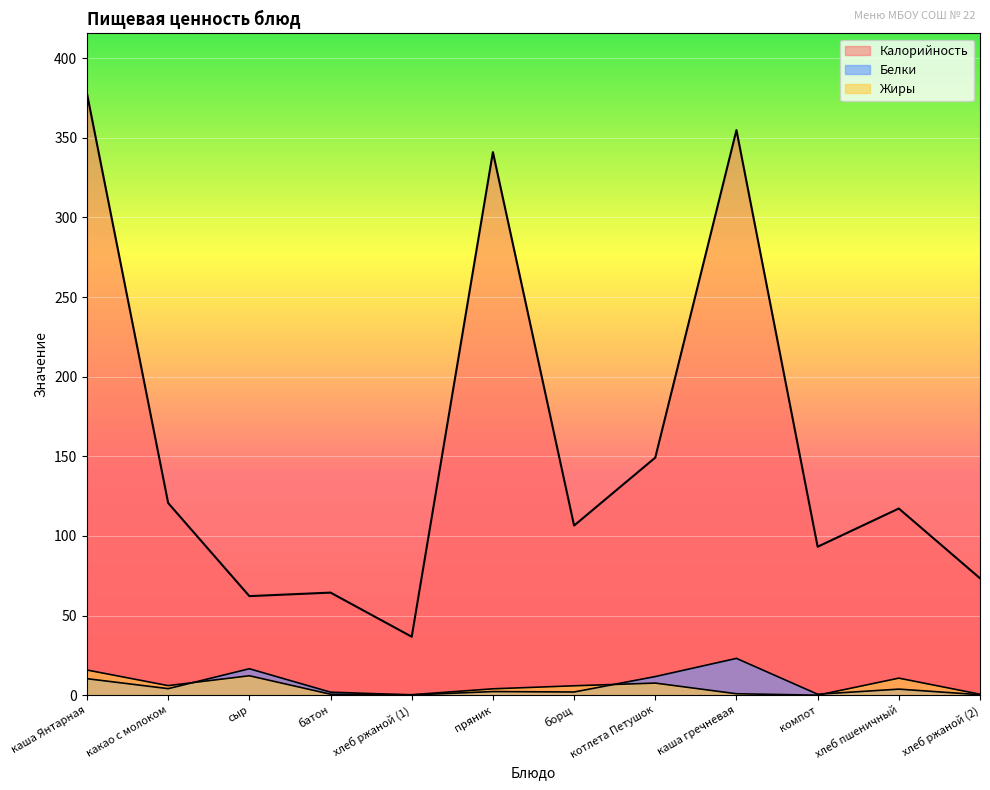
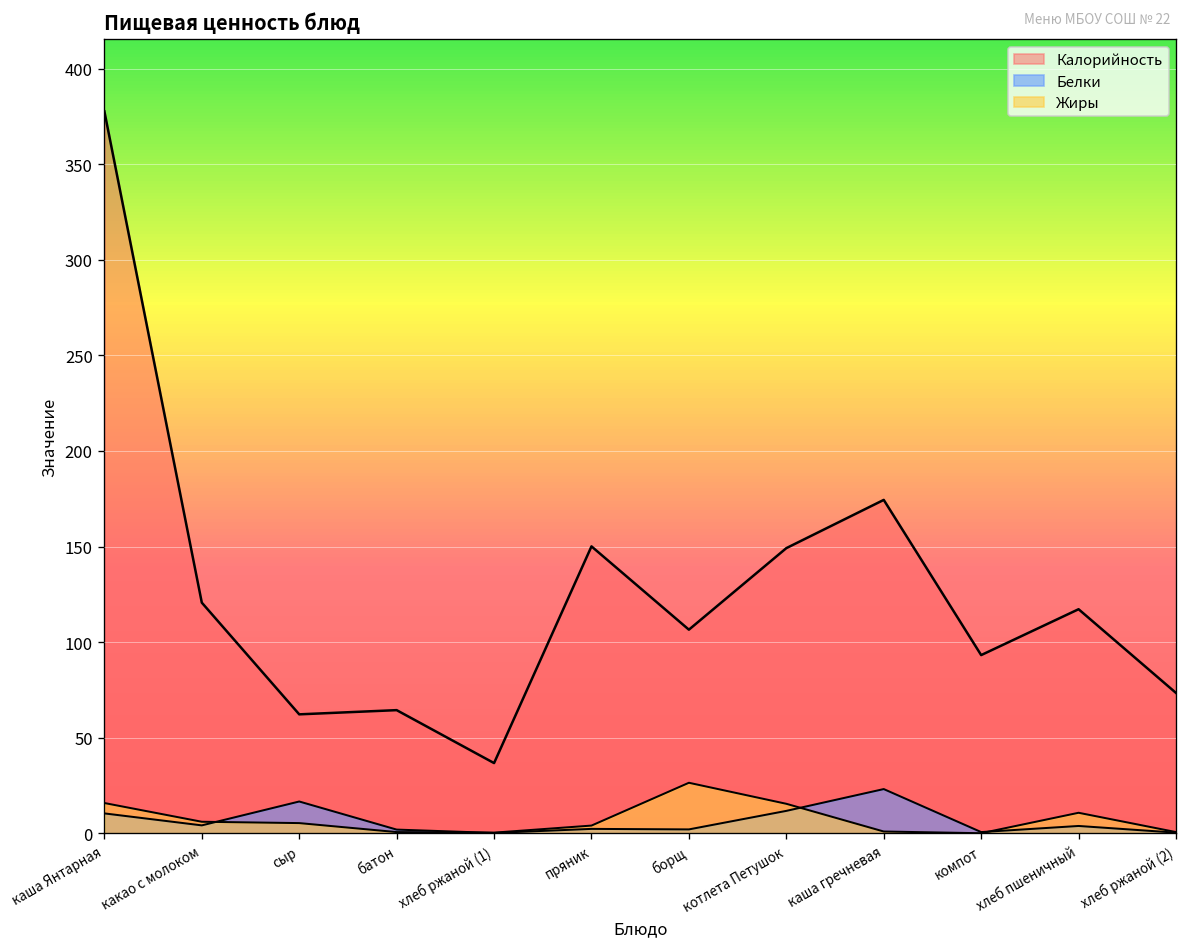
  {
    "Калорийность": {
      "каша Янтарная": 378,
      "какао с молоком": 121,
      "сыр": 62,
      "батон": 64,
      "хлеб ржаной (1)": 37,
-     "пряник": 341,
+     "пряник": 150,
      "борщ": 107,
      "котлета Петушок": 149,
-     "каша гречневая": 355,
+     "каша гречневая": 174,
      "компот": 93,
      "хлеб пшеничный": 117,
      "хлеб ржаной (2)": 73
    },
    "Белки": {
      "каша Янтарная": 10,
      "какао с молоком": 4,
      "сыр": 17,
      "пряник": 2,
      "борщ": 2,
      "котлета Петушок": 12,
      "каша гречневая": 23,
      "хлеб пшеничный": 4
    },
    "Жиры": {
      "каша Янтарная": 16,
      "какао с молоком": 6,
-     "сыр": 12,
+     "сыр": 5,
      "пряник": 4,
-     "борщ": 6,
-     "котлета Петушок": 8,
+     "борщ": 26,
+     "котлета Петушок": 15,
      "каша гречневая": 1,
      "хлеб пшеничный": 11
    }
  }
